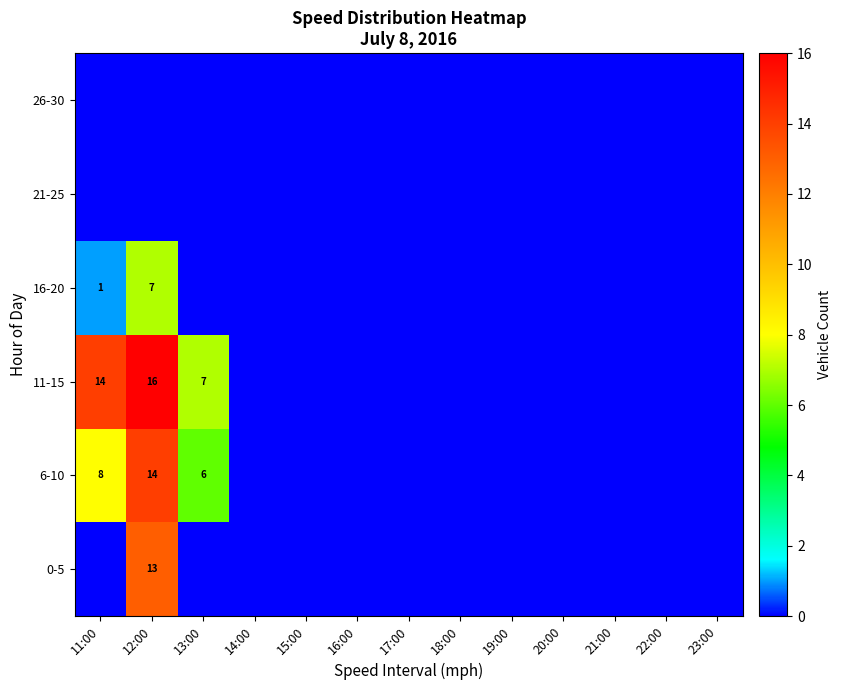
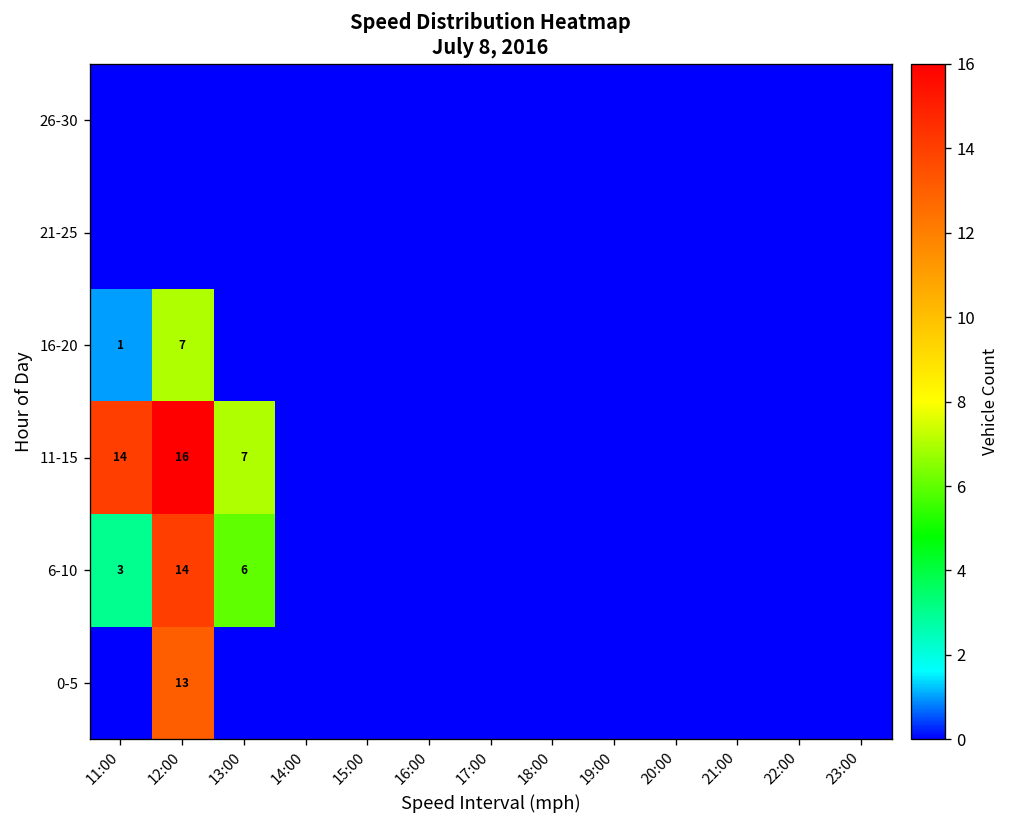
  {
    "16-20": {
      "11:00": 1,
      "12:00": 7
    },
    "11-15": {
      "11:00": 14,
      "12:00": 16,
      "13:00": 7
    },
    "6-10": {
-     "11:00": 8,
+     "11:00": 3,
      "12:00": 14,
      "13:00": 6
    },
    "0-5": {
      "12:00": 13
    }
  }
